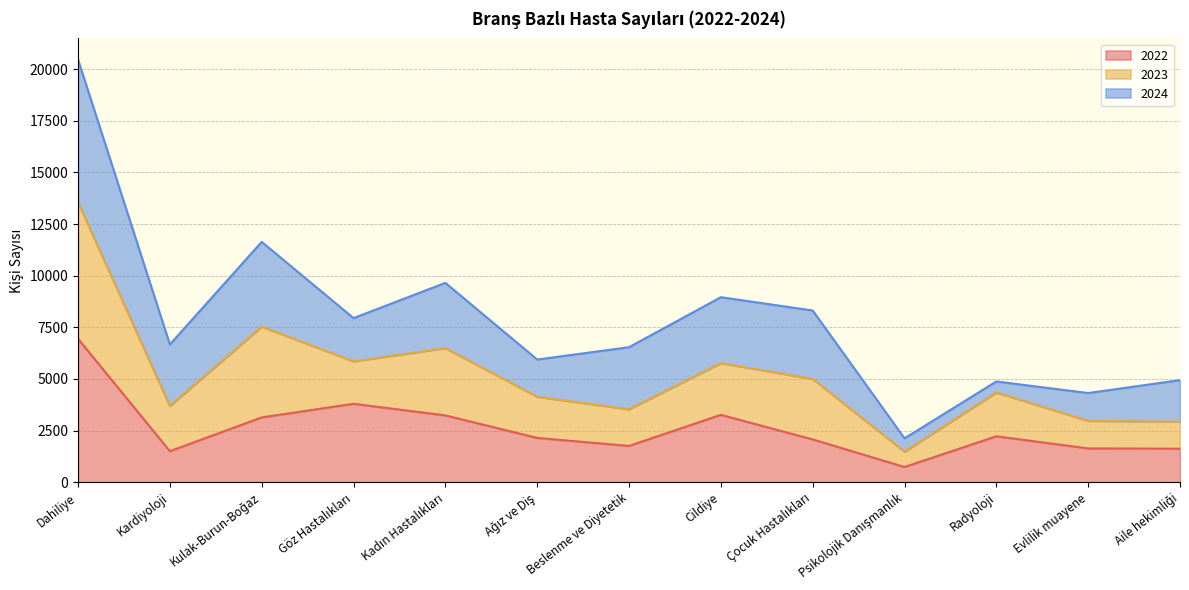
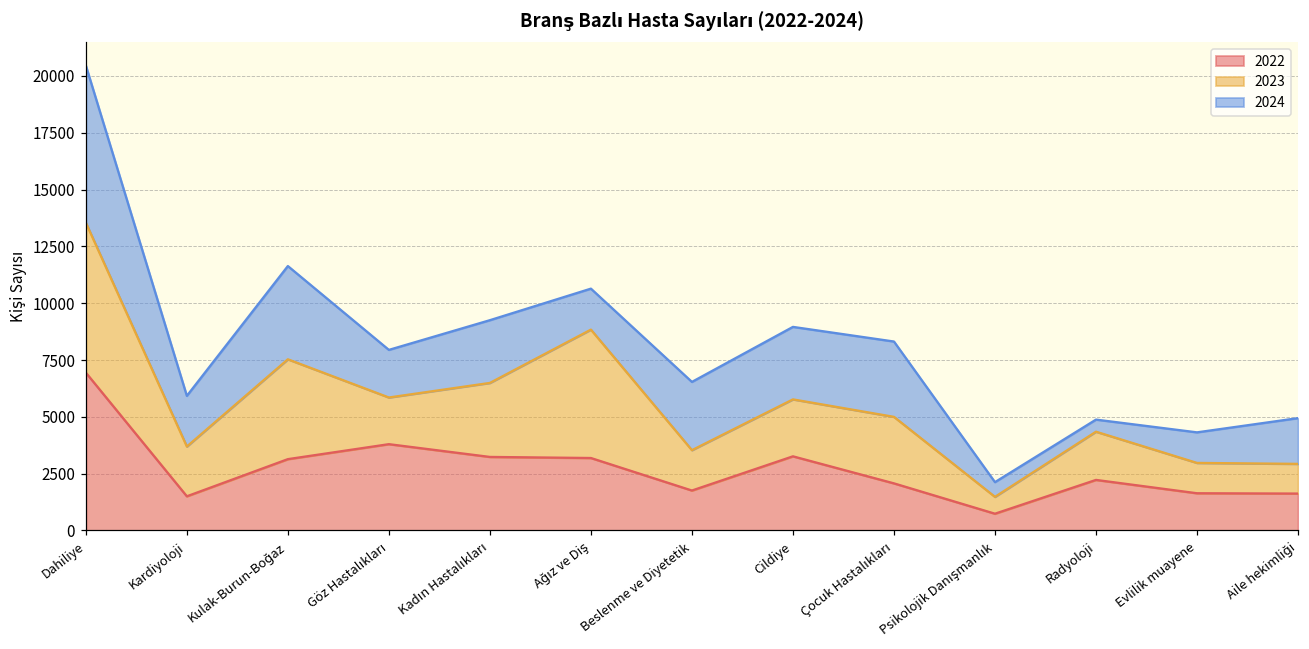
  {
    "2022": {
      "Dahiliye": 6900,
      "Kardiyoloji": 1500,
      "Kulak-Burun-Boğaz": 3100,
      "Göz Hastalıkları": 3800,
      "Kadın Hastalıkları": 3200,
-     "Ağız ve Diş": 2100,
+     "Ağız ve Diş": 3200,
      "Beslenme ve Diyetetik": 1800,
      "Cildiye": 3300,
      "Çocuk Hastalıkları": 2100,
      "Psikolojik Danışmanlık": 700,
      "Radyoloji": 2200,
      "Evlilik muayene": 1600,
      "Aile hekimliği": 1600
    },
    "2023": {
      "Dahiliye": 6600,
      "Kardiyoloji": 2200,
      "Kulak-Burun-Boğaz": 4400,
      "Göz Hastalıkları": 2100,
      "Kadın Hastalıkları": 3300,
-     "Ağız ve Diş": 2000,
+     "Ağız ve Diş": 5700,
      "Beslenme ve Diyetetik": 1800,
      "Cildiye": 2500,
      "Çocuk Hastalıkları": 2900,
      "Psikolojik Danışmanlık": 700,
      "Radyoloji": 2100,
      "Evlilik muayene": 1300,
      "Aile hekimliği": 1300
    },
    "2024": {
      "Dahiliye": 6900,
-     "Kardiyoloji": 3000,
+     "Kardiyoloji": 2200,
      "Kulak-Burun-Boğaz": 4100,
      "Göz Hastalıkları": 2100,
-     "Kadın Hastalıkları": 3200,
+     "Kadın Hastalıkları": 2800,
      "Ağız ve Diş": 1800,
      "Beslenme ve Diyetetik": 3000,
      "Cildiye": 3200,
      "Çocuk Hastalıkları": 3300,
      "Psikolojik Danışmanlık": 600,
      "Radyoloji": 500,
      "Evlilik muayene": 1300,
      "Aile hekimliği": 2000
    }
  }
